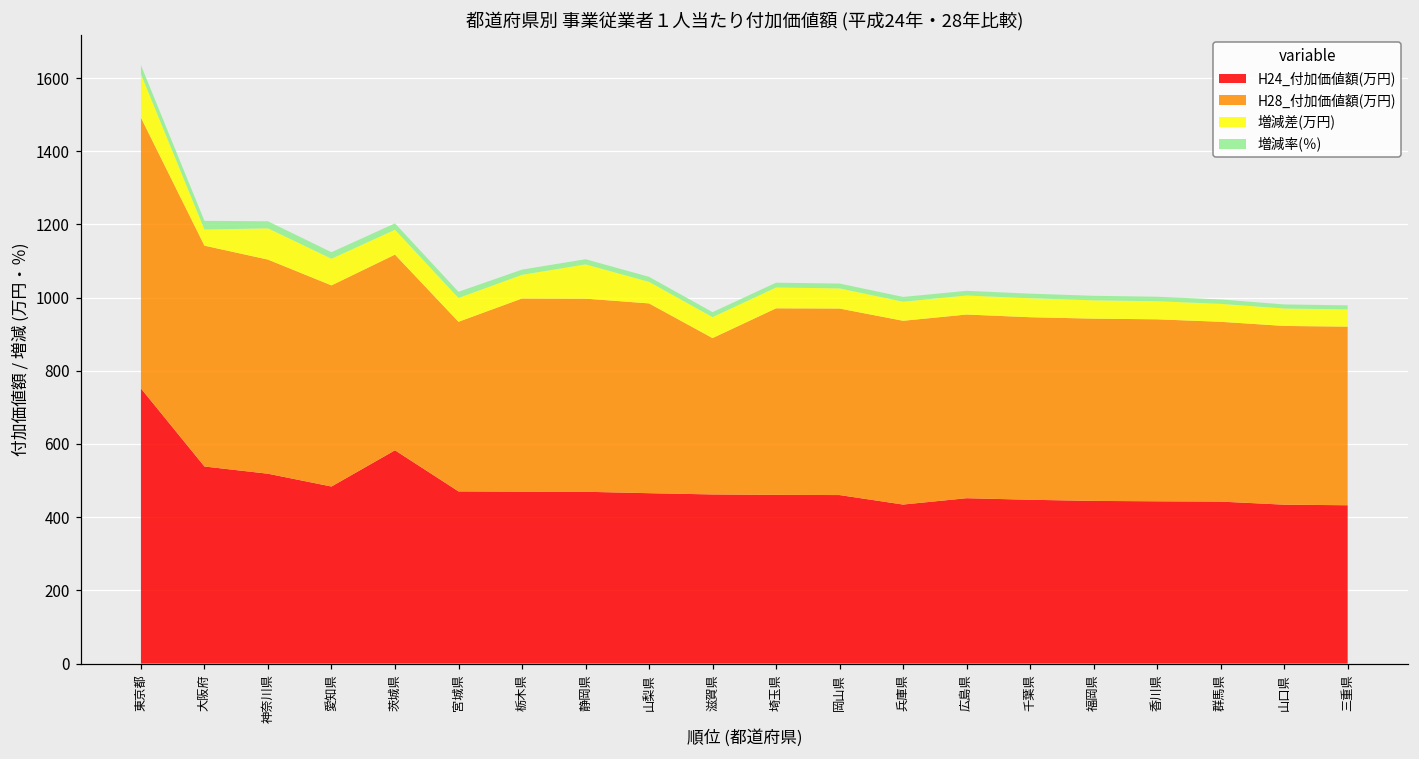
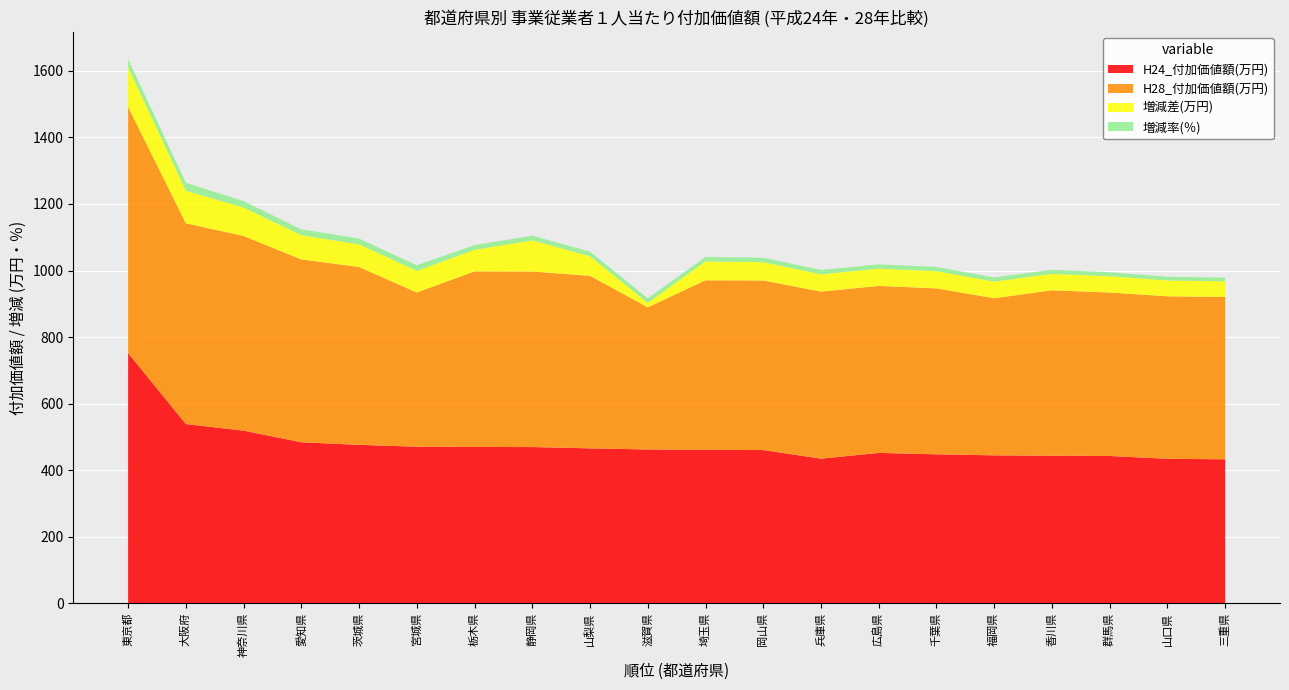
  {
    "H24_付加価値額(万円)": {
      "東京都": 750,
      "大阪府": 540,
      "神奈川県": 520,
      "愛知県": 480,
-     "茨城県": 580,
+     "茨城県": 480,
      "宮城県": 470,
      "栃木県": 470,
      "静岡県": 470,
      "山梨県": 470,
      "滋賀県": 460,
      "埼玉県": 460,
      "岡山県": 460,
      "兵庫県": 430,
      "広島県": 450,
      "千葉県": 450,
      "福岡県": 440,
      "香川県": 440,
      "群馬県": 440,
      "山口県": 430,
      "三重県": 430
    },
    "H28_付加価値額(万円)": {
      "東京都": 740,
      "大阪府": 600,
      "神奈川県": 590,
      "愛知県": 550,
      "茨城県": 530,
      "宮城県": 460,
      "栃木県": 530,
      "静岡県": 530,
      "山梨県": 520,
      "滋賀県": 430,
      "埼玉県": 510,
      "岡山県": 510,
      "兵庫県": 500,
      "広島県": 500,
      "千葉県": 500,
-     "福岡県": 500,
+     "福岡県": 470,
      "香川県": 500,
      "群馬県": 490,
      "山口県": 490,
      "三重県": 490
    },
    "増減差(万円)": {
      "東京都": 120,
-     "大阪府": 40,
+     "大阪府": 100,
      "神奈川県": 90,
      "愛知県": 70,
      "茨城県": 70,
      "宮城県": 70,
      "栃木県": 60,
      "静岡県": 90,
      "山梨県": 60,
-     "滋賀県": 60,
+     "滋賀県": 10,
      "埼玉県": 60,
      "岡山県": 60,
      "兵庫県": 50,
      "広島県": 50,
      "千葉県": 50,
      "福岡県": 50,
      "香川県": 50,
      "群馬県": 50,
      "山口県": 50,
      "三重県": 50
    },
    "増減率(％)": {
      "東京都": 20,
      "大阪府": 20,
      "神奈川県": 20,
      "愛知県": 20,
      "茨城県": 20,
      "宮城県": 20,
      "栃木県": 10,
      "静岡県": 10,
      "山梨県": 10,
      "滋賀県": 10,
      "埼玉県": 10,
      "岡山県": 10,
      "兵庫県": 10,
      "広島県": 10,
      "千葉県": 10,
      "福岡県": 10,
      "香川県": 10,
      "群馬県": 10,
      "山口県": 10,
      "三重県": 10
    }
  }
